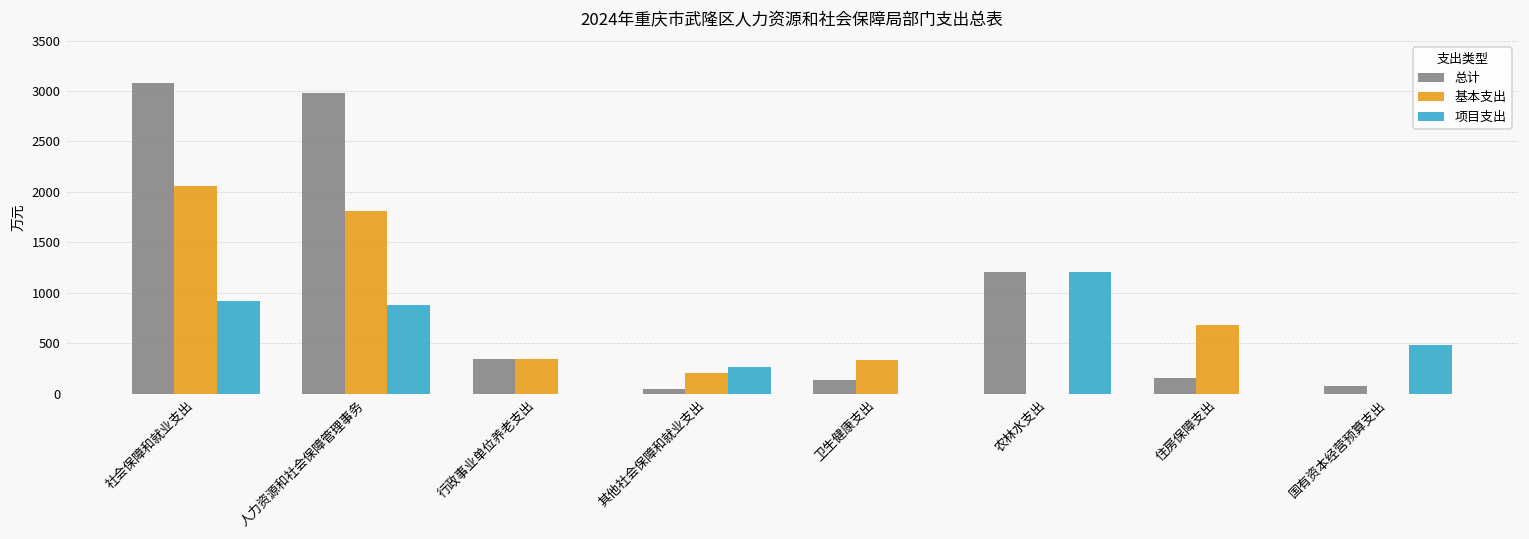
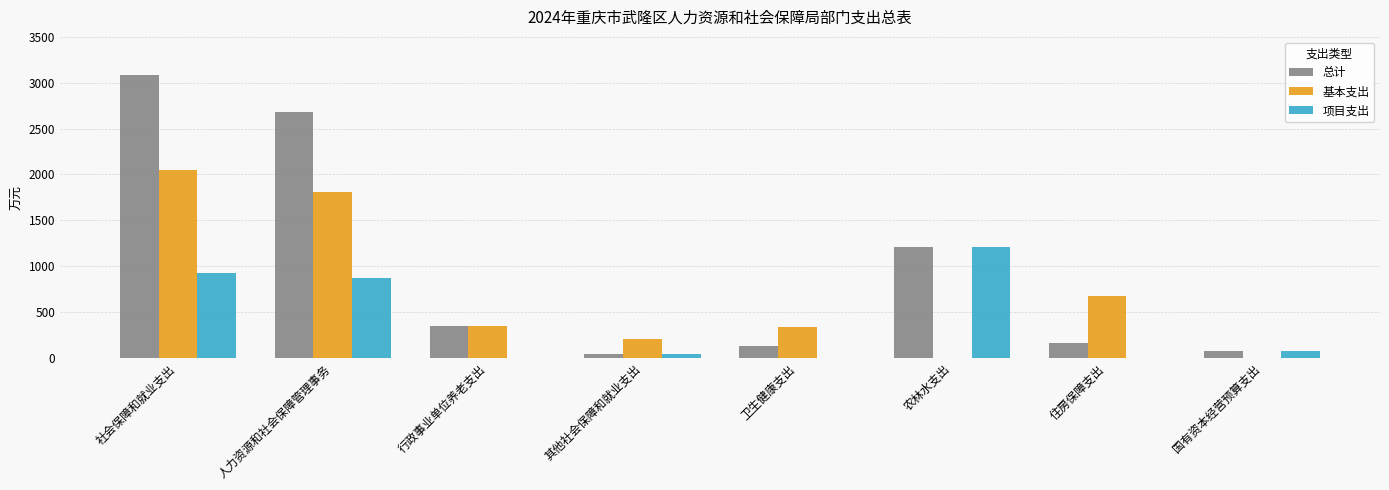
  {
    "总计": {
      "社会保障和就业支出": 3100,
-     "人力资源和社会保障管理事务": 3000,
+     "人力资源和社会保障管理事务": 2700,
      "行政事业单位养老支出": 300,
      "其他社会保障和就业支出": 0,
      "卫生健康支出": 100,
      "农林水支出": 1200,
      "住房保障支出": 200,
      "国有资本经营预算支出": 100
    },
    "基本支出": {
      "社会保障和就业支出": 2100,
      "人力资源和社会保障管理事务": 1800,
      "行政事业单位养老支出": 300,
      "其他社会保障和就业支出": 200,
      "卫生健康支出": 300,
      "农林水支出": 0,
      "住房保障支出": 700,
      "国有资本经营预算支出": 0
    },
    "项目支出": {
      "社会保障和就业支出": 900,
      "人力资源和社会保障管理事务": 900,
      "行政事业单位养老支出": 0,
-     "其他社会保障和就业支出": 300,
+     "其他社会保障和就业支出": 0,
      "卫生健康支出": 0,
      "农林水支出": 1200,
      "住房保障支出": 0,
-     "国有资本经营预算支出": 500
+     "国有资本经营预算支出": 100
    }
  }
